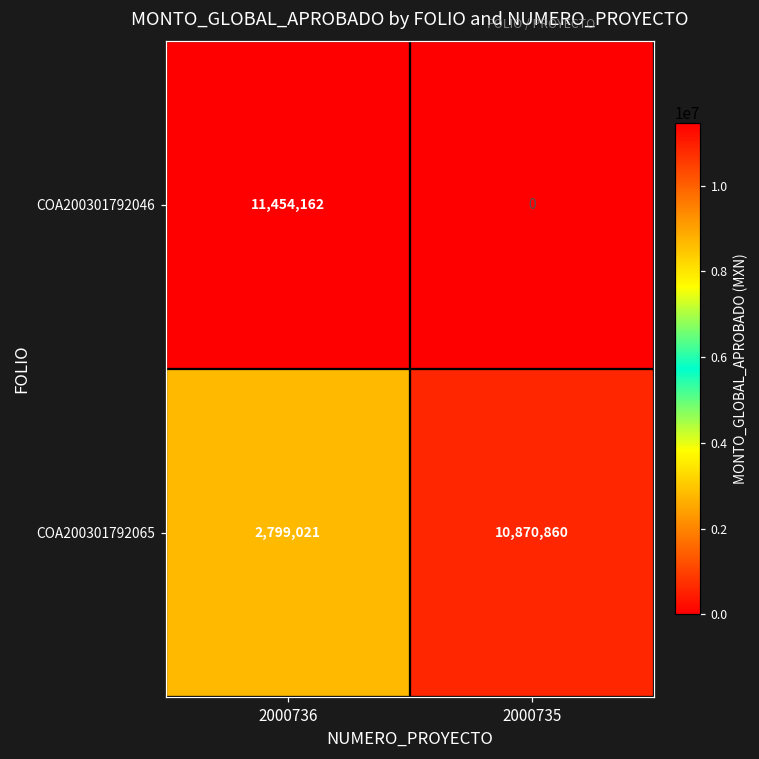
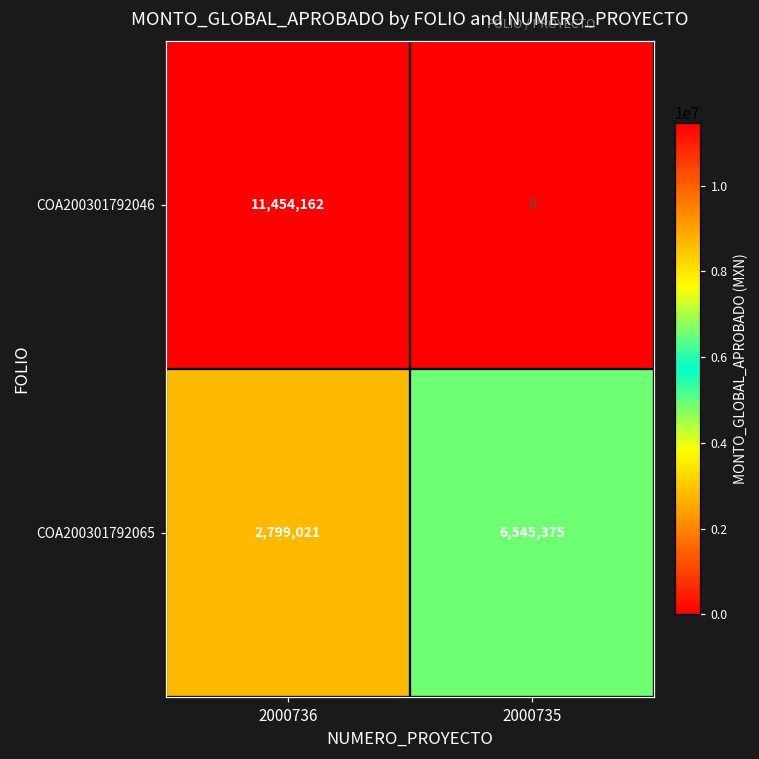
  {
    "COA200301792046": {
      "2000736": "11,454,162",
      "2000735": "0"
    },
    "COA200301792065": {
      "2000736": "2,799,021",
-     "2000735": "10,870,860"
+     "2000735": "6,545,375"
    }
  }
